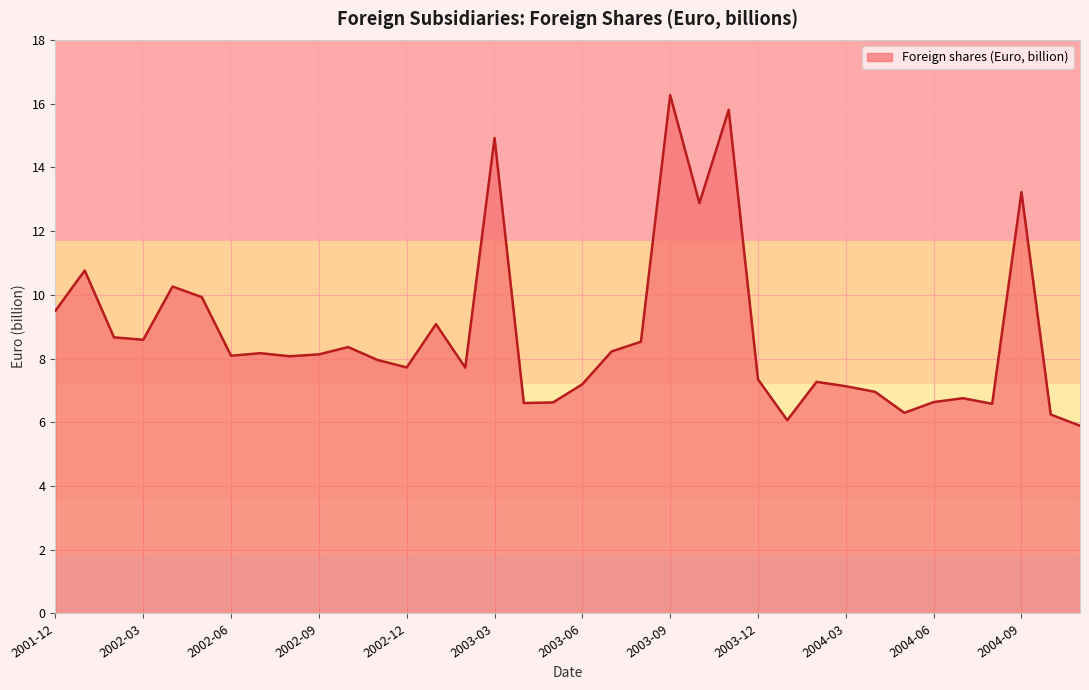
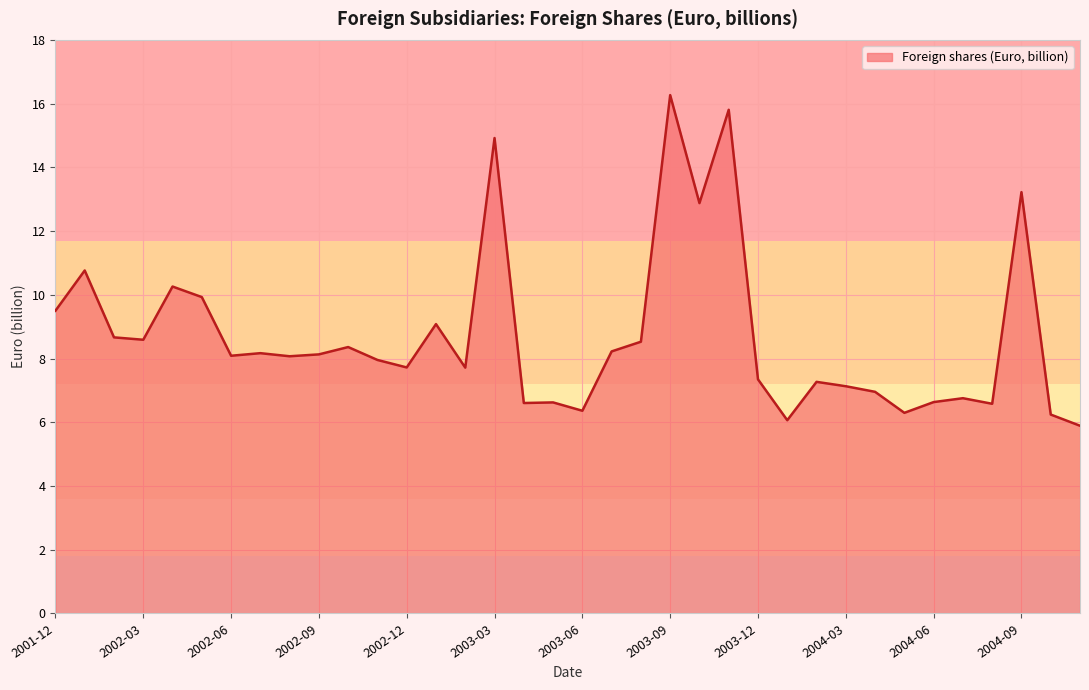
  {
    "2001-12": 9.5,
    "2002-03": 8.6,
    "2002-06": 8.1,
    "2002-09": 8.1,
    "2002-12": 7.7,
    "2003-03": 14.9,
-   "2003-06": 7.2,
+   "2003-06": 6.4,
    "2003-09": 16.3,
    "2003-12": 7.3,
    "2004-03": 7.1,
    "2004-06": 6.6,
    "2004-09": 13.2
  }
